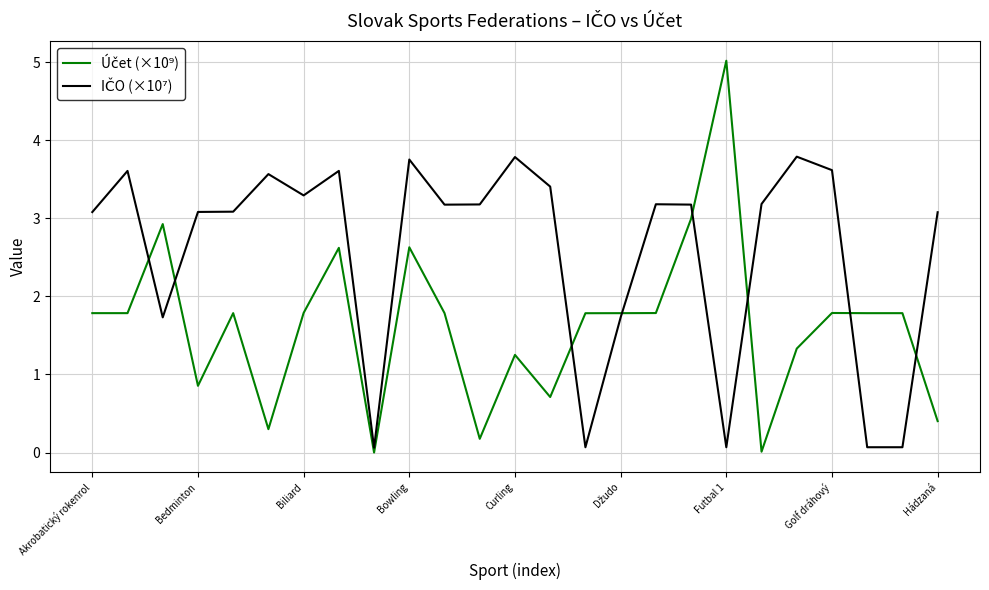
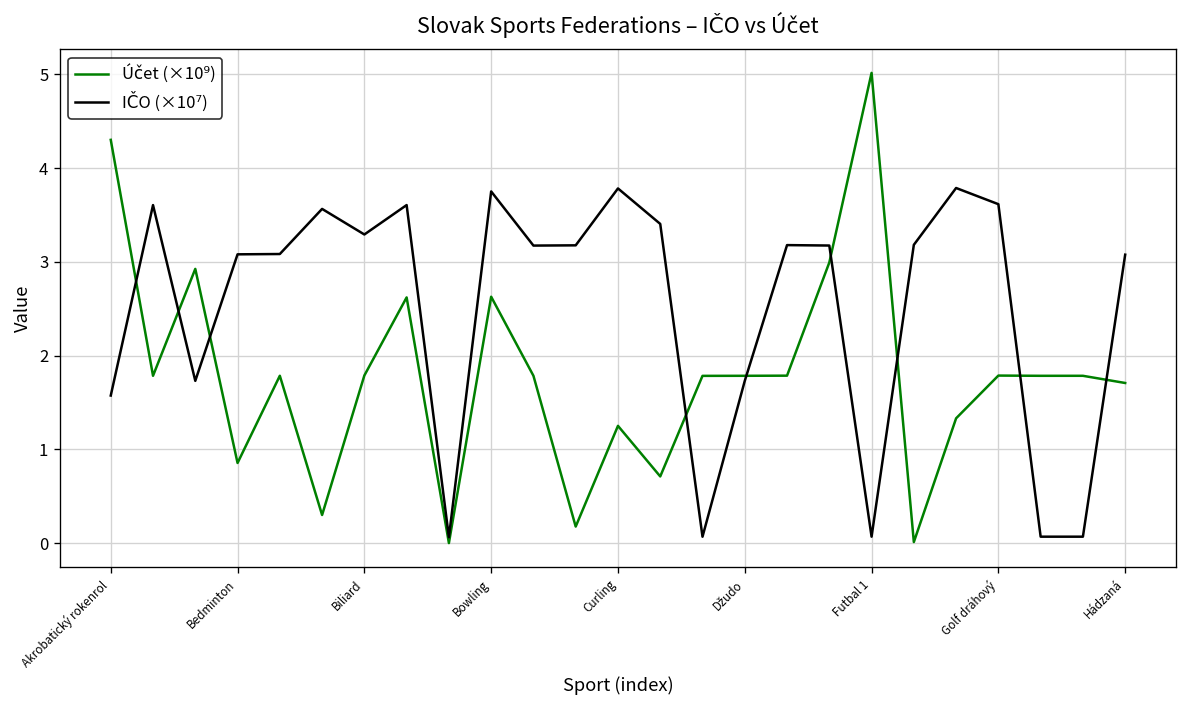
  {
    "Účet (×10⁹)": {
-     "Akrobatický rokenrol": 1.8,
+     "Akrobatický rokenrol": 4.3,
      "Bedminton": 0.9,
      "Biliard": 1.8,
      "Bowling": 2.6,
      "Curling": 1.3,
      "Džudo": 1.8,
      "Futbal 1": 5.0,
      "Golf dráhový": 1.8,
-     "Hádzaná": 0.4
+     "Hádzaná": 1.7
    },
    "IČO (×10⁷)": {
-     "Akrobatický rokenrol": 3.1,
+     "Akrobatický rokenrol": 1.6,
      "Bedminton": 3.1,
      "Biliard": 3.3,
      "Bowling": 3.8,
      "Curling": 3.8,
      "Džudo": 1.7,
      "Futbal 1": 0.1,
      "Golf dráhový": 3.6,
      "Hádzaná": 3.1
    }
  }
